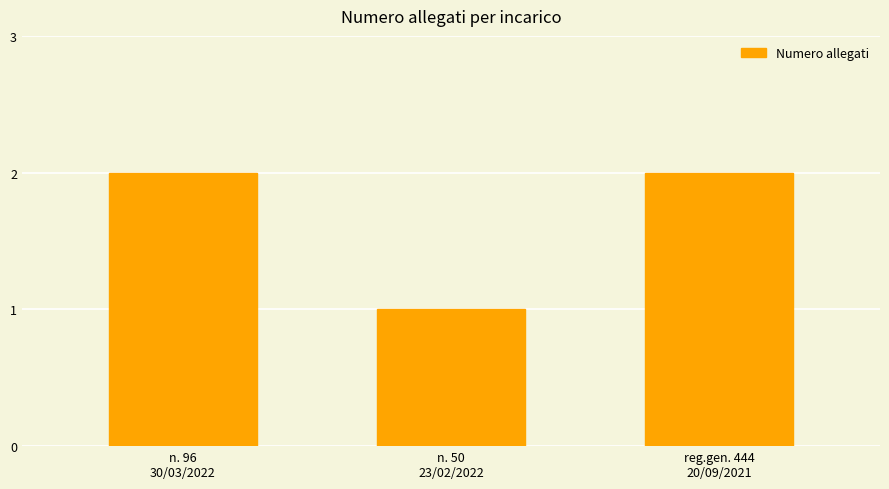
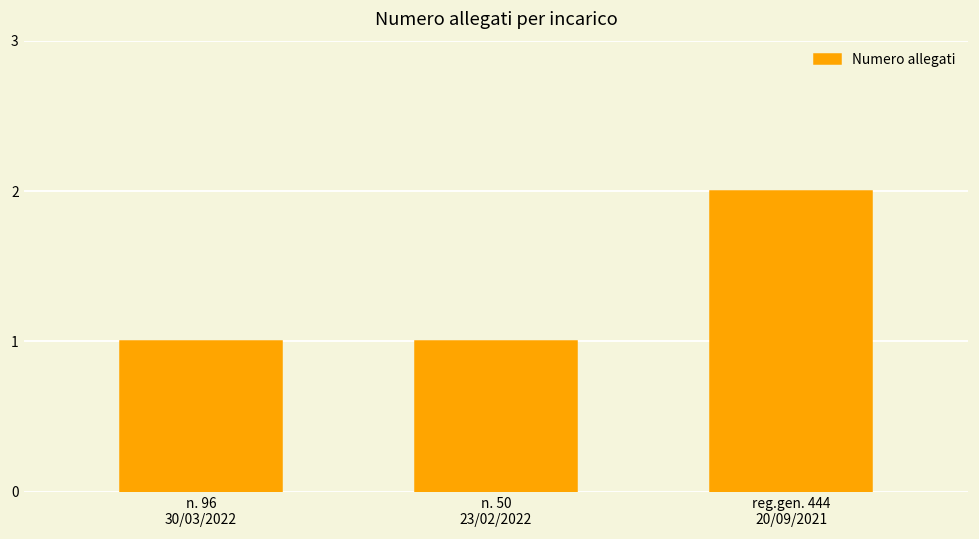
  {
-   "n. 96 30/03/2022": 2,
+   "n. 96 30/03/2022": 1,
    "n. 50 23/02/2022": 1,
    "reg.gen. 444 20/09/2021": 2
  }
